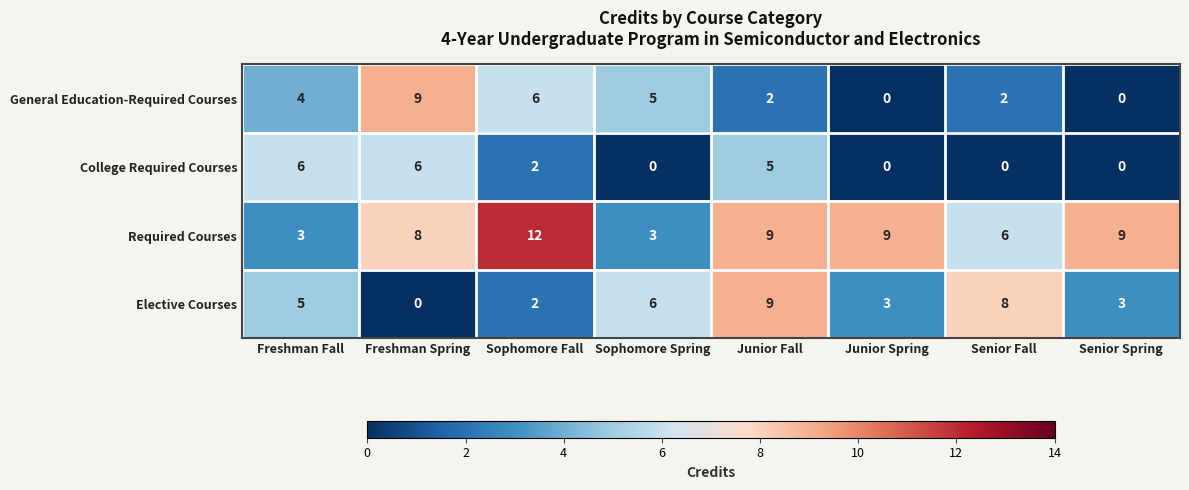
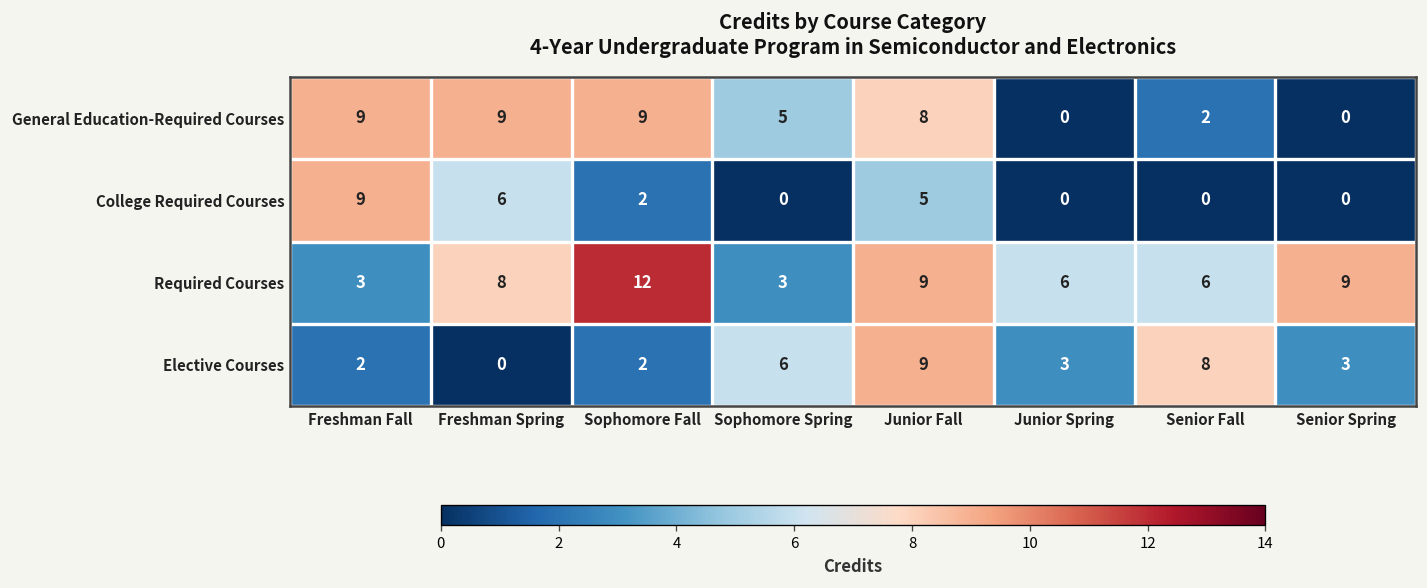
  {
    "General Education-Required Courses": {
-     "Freshman Fall": 4,
+     "Freshman Fall": 9,
      "Freshman Spring": 9,
-     "Sophomore Fall": 6,
+     "Sophomore Fall": 9,
      "Sophomore Spring": 5,
-     "Junior Fall": 2,
+     "Junior Fall": 8,
      "Junior Spring": 0,
      "Senior Fall": 2,
      "Senior Spring": 0
    },
    "College Required Courses": {
-     "Freshman Fall": 6,
+     "Freshman Fall": 9,
      "Freshman Spring": 6,
      "Sophomore Fall": 2,
      "Sophomore Spring": 0,
      "Junior Fall": 5,
      "Junior Spring": 0,
      "Senior Fall": 0,
      "Senior Spring": 0
    },
    "Required Courses": {
      "Freshman Fall": 3,
      "Freshman Spring": 8,
      "Sophomore Fall": 12,
      "Sophomore Spring": 3,
      "Junior Fall": 9,
-     "Junior Spring": 9,
+     "Junior Spring": 6,
      "Senior Fall": 6,
      "Senior Spring": 9
    },
    "Elective Courses": {
-     "Freshman Fall": 5,
+     "Freshman Fall": 2,
      "Freshman Spring": 0,
      "Sophomore Fall": 2,
      "Sophomore Spring": 6,
      "Junior Fall": 9,
      "Junior Spring": 3,
      "Senior Fall": 8,
      "Senior Spring": 3
    }
  }
